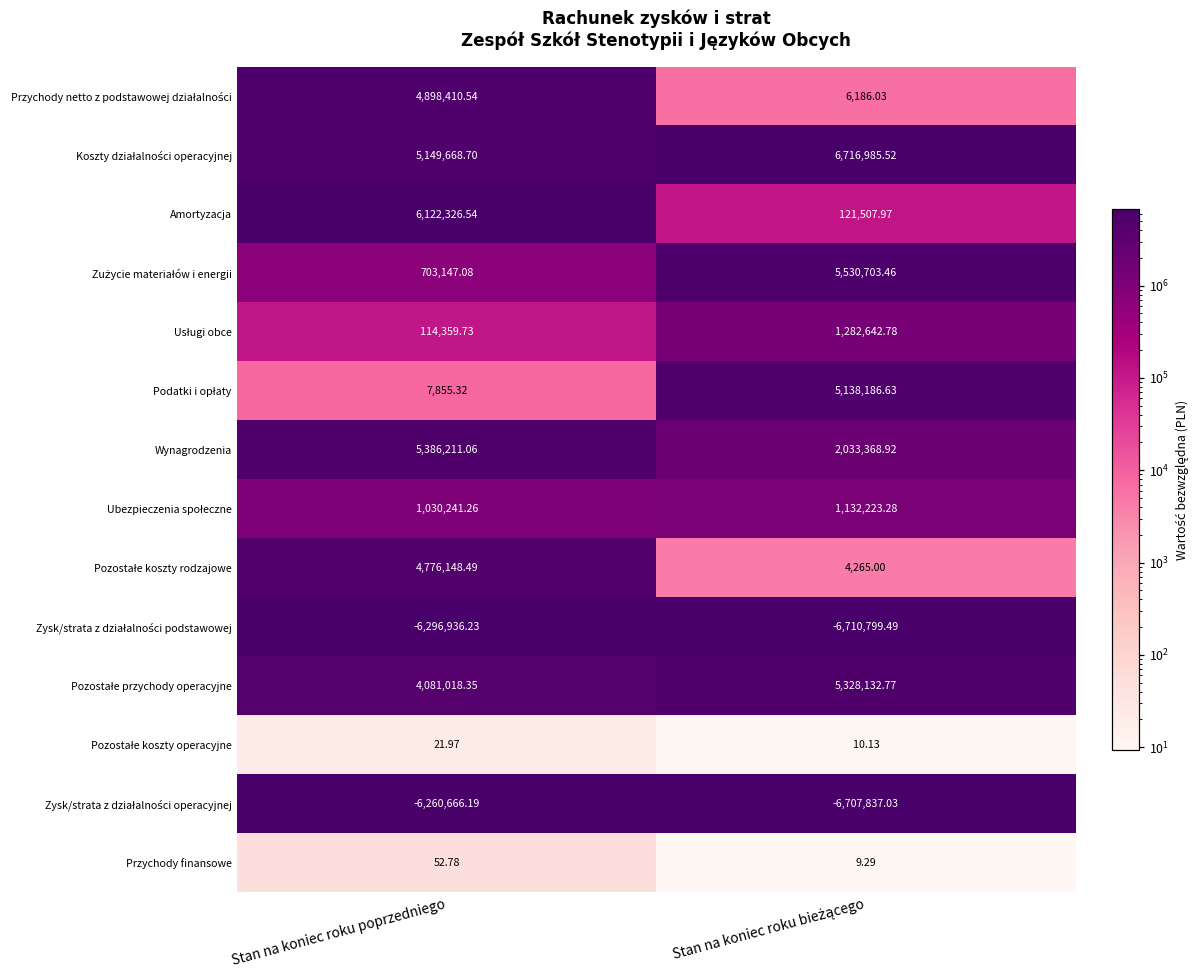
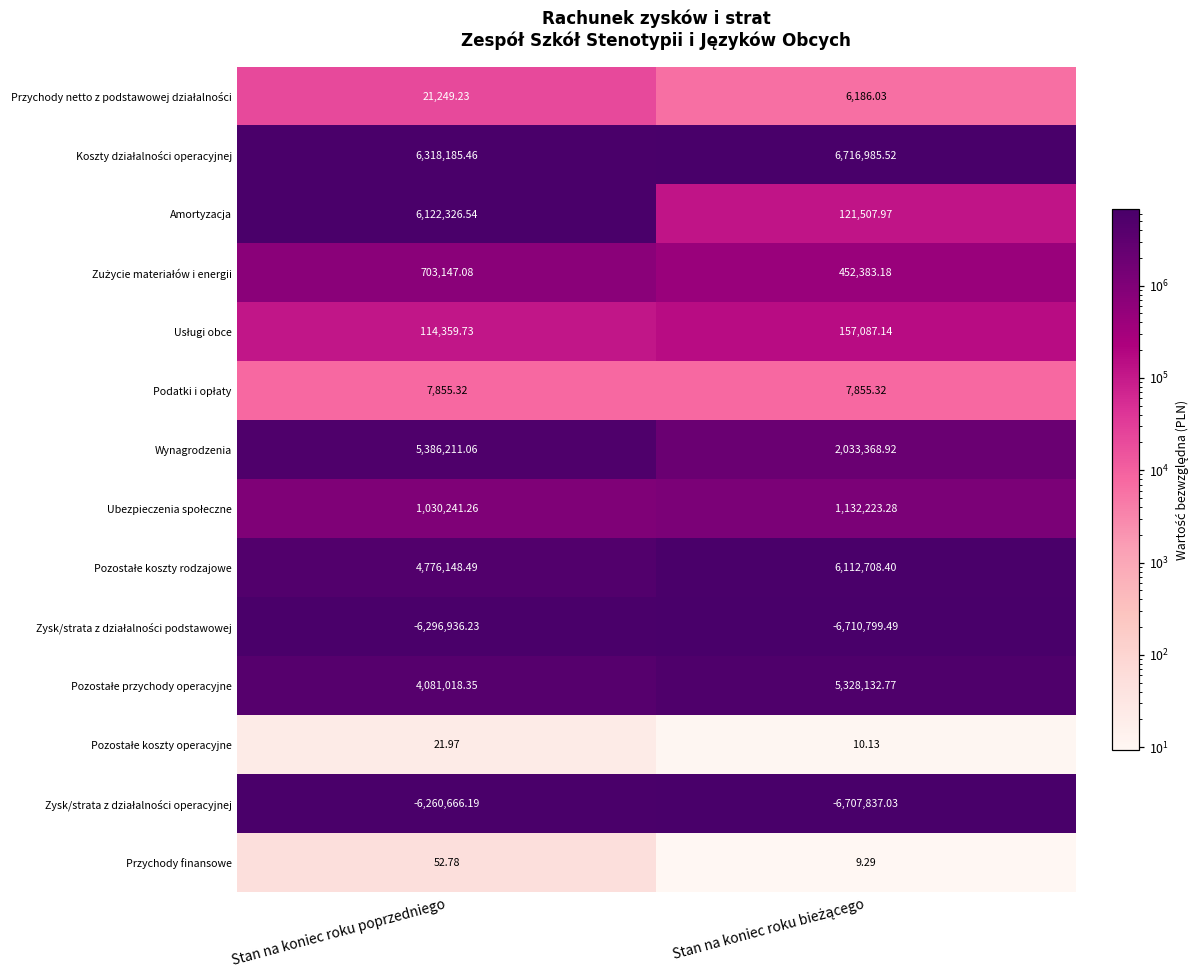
  {
    "Przychody netto z podstawowej działalności": {
-     "Stan na koniec roku poprzedniego": "4,898,410.54",
+     "Stan na koniec roku poprzedniego": "21,249.23",
      "Stan na koniec roku bieżącego": "6,186.03"
    },
    "Koszty działalności operacyjnej": {
-     "Stan na koniec roku poprzedniego": "5,149,668.70",
+     "Stan na koniec roku poprzedniego": "6,318,185.46",
      "Stan na koniec roku bieżącego": "6,716,985.52"
    },
    "Amortyzacja": {
      "Stan na koniec roku poprzedniego": "6,122,326.54",
      "Stan na koniec roku bieżącego": "121,507.97"
    },
    "Zużycie materiałów i energii": {
      "Stan na koniec roku poprzedniego": "703,147.08",
-     "Stan na koniec roku bieżącego": "5,530,703.46"
+     "Stan na koniec roku bieżącego": "452,383.18"
    },
    "Usługi obce": {
      "Stan na koniec roku poprzedniego": "114,359.73",
-     "Stan na koniec roku bieżącego": "1,282,642.78"
+     "Stan na koniec roku bieżącego": "157,087.14"
    },
    "Podatki i opłaty": {
      "Stan na koniec roku poprzedniego": "7,855.32",
-     "Stan na koniec roku bieżącego": "5,138,186.63"
+     "Stan na koniec roku bieżącego": "7,855.32"
    },
    "Wynagrodzenia": {
      "Stan na koniec roku poprzedniego": "5,386,211.06",
      "Stan na koniec roku bieżącego": "2,033,368.92"
    },
    "Ubezpieczenia społeczne": {
      "Stan na koniec roku poprzedniego": "1,030,241.26",
      "Stan na koniec roku bieżącego": "1,132,223.28"
    },
    "Pozostałe koszty rodzajowe": {
      "Stan na koniec roku poprzedniego": "4,776,148.49",
-     "Stan na koniec roku bieżącego": "4,265.00"
+     "Stan na koniec roku bieżącego": "6,112,708.40"
    },
    "Zysk/strata z działalności podstawowej": {
      "Stan na koniec roku poprzedniego": "-6,296,936.23",
      "Stan na koniec roku bieżącego": "-6,710,799.49"
    },
    "Pozostałe przychody operacyjne": {
      "Stan na koniec roku poprzedniego": "4,081,018.35",
      "Stan na koniec roku bieżącego": "5,328,132.77"
    },
    "Pozostałe koszty operacyjne": {
      "Stan na koniec roku poprzedniego": "21.97",
      "Stan na koniec roku bieżącego": "10.13"
    },
    "Zysk/strata z działalności operacyjnej": {
      "Stan na koniec roku poprzedniego": "-6,260,666.19",
      "Stan na koniec roku bieżącego": "-6,707,837.03"
    },
    "Przychody finansowe": {
      "Stan na koniec roku poprzedniego": "52.78",
      "Stan na koniec roku bieżącego": "9.29"
    }
  }
